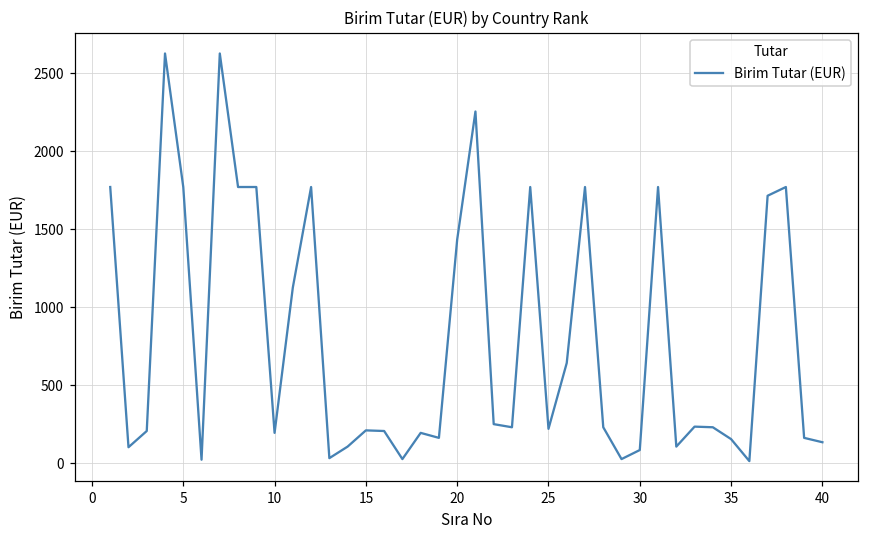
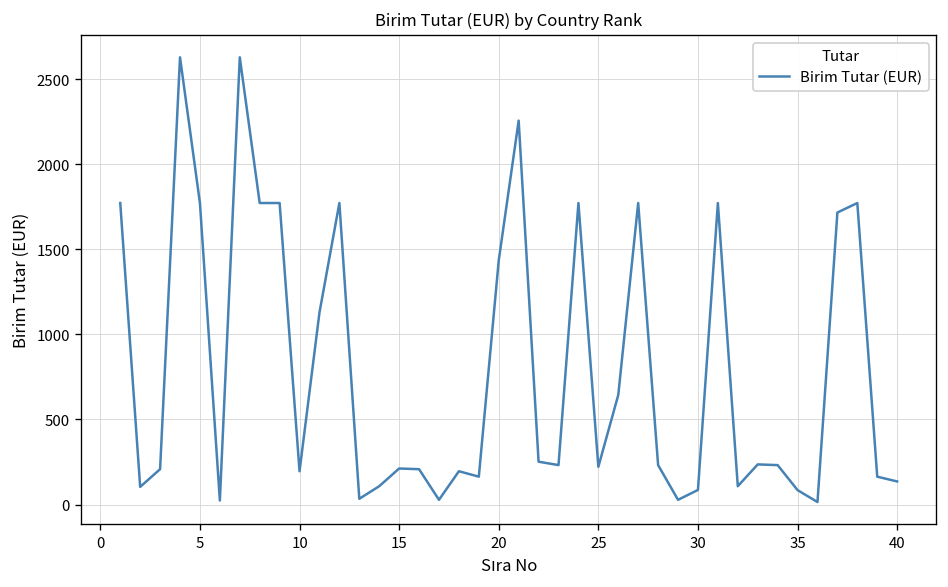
  {
    "5": 1770,
    "10": 200,
    "15": 210,
    "20": 1440,
    "25": 220,
    "30": 90,
-   "35": 160,
+   "35": 90,
    "40": 140
  }
